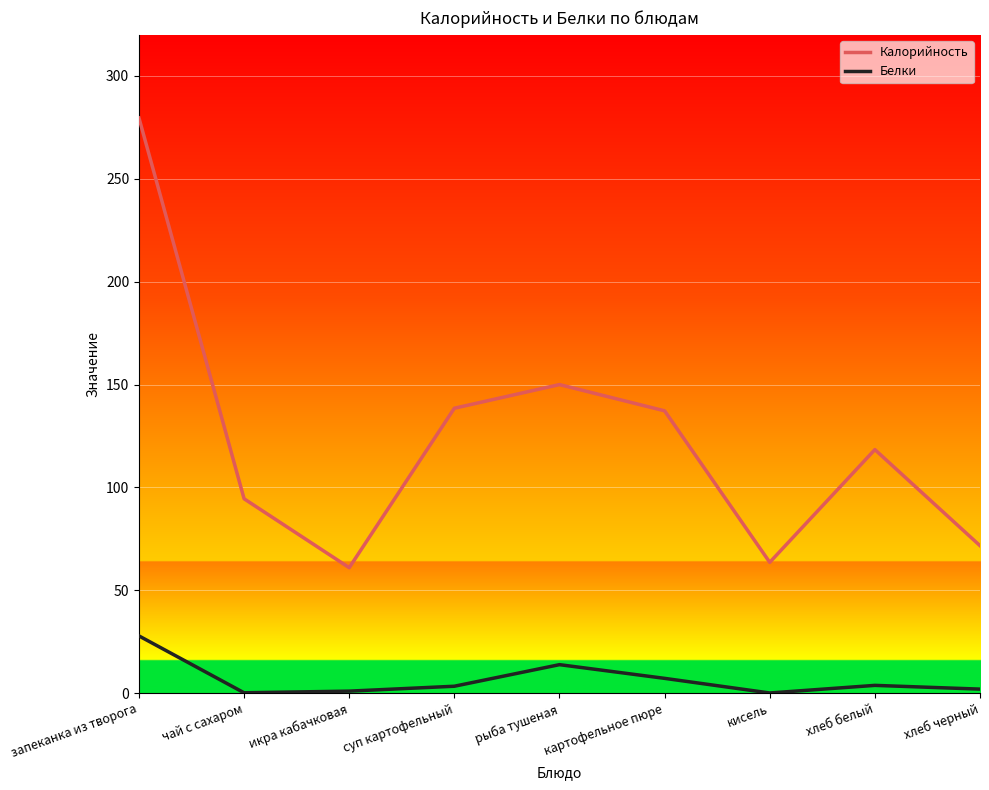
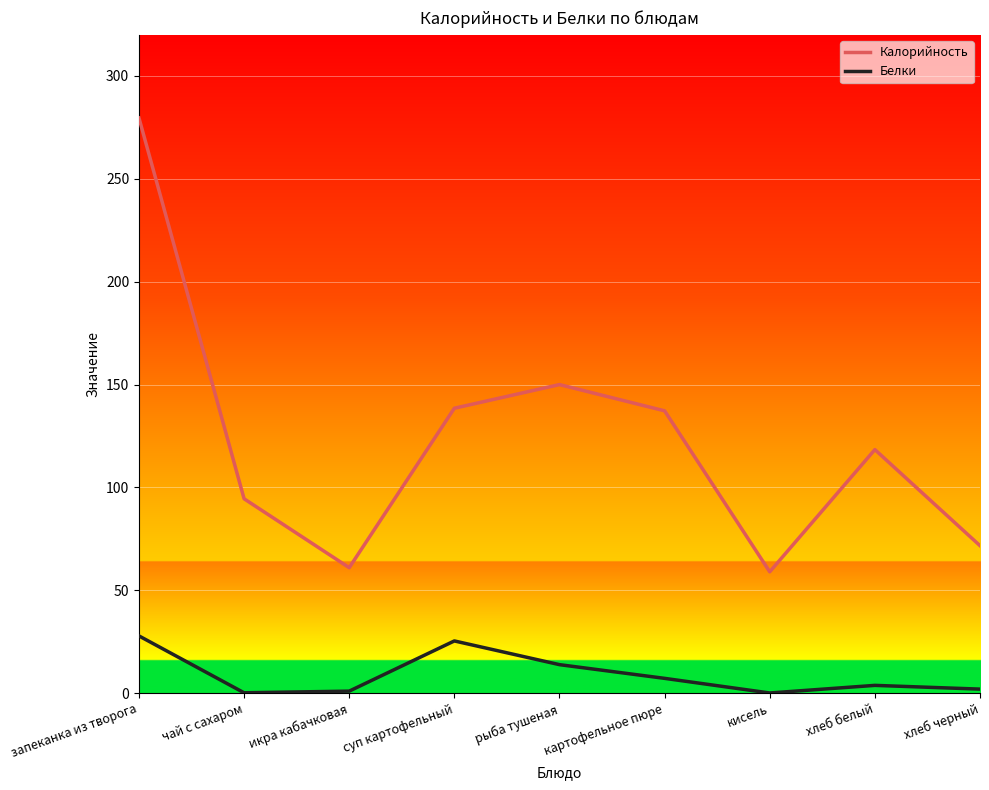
  {
    "Калорийность": {
      "запеканка из творога": 280,
      "чай с сахаром": 95,
      "икра кабачковая": 61,
      "суп картофельный": 139,
      "рыба тушеная": 150,
      "картофельное пюре": 137,
-     "кисель": 64,
+     "кисель": 59,
      "хлеб белый": 118,
      "хлеб черный": 72
    },
    "Белки": {
      "запеканка из творога": 28,
      "чай с сахаром": 0,
      "икра кабачковая": 1,
-     "суп картофельный": 3,
+     "суп картофельный": 25,
      "рыба тушеная": 14,
      "картофельное пюре": 7,
      "кисель": 0,
      "хлеб белый": 4,
      "хлеб черный": 2
    }
  }
